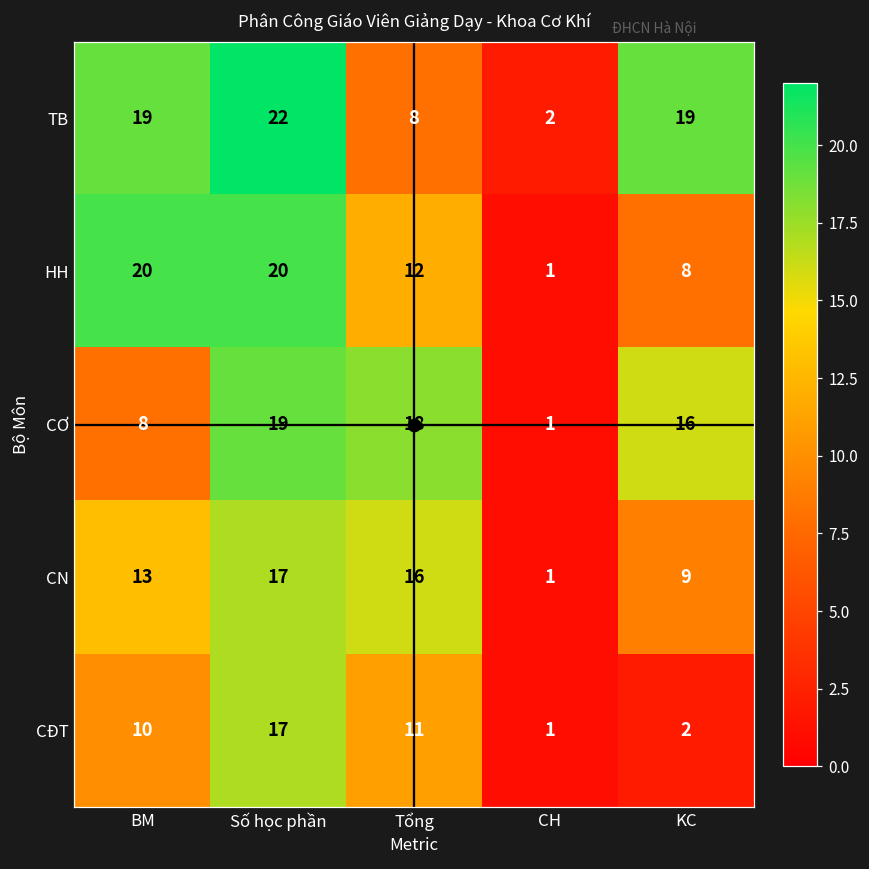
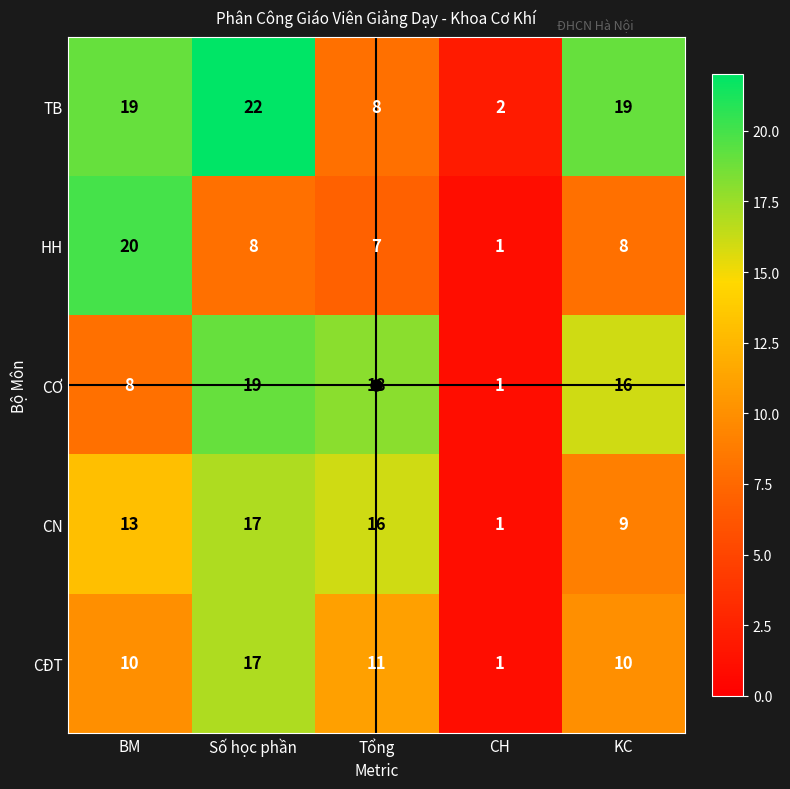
  {
    "TB": {
      "BM": 19,
      "Số học phần": 22,
      "Tổng": 8,
      "CH": 2,
      "KC": 19
    },
    "HH": {
      "BM": 20,
-     "Số học phần": 20,
-     "Tổng": 12,
+     "Số học phần": 8,
+     "Tổng": 7,
      "CH": 1,
      "KC": 8
    },
    "CƠ": {
      "BM": 8,
      "Số học phần": 19,
      "CH": 1,
      "KC": 16
    },
    "CN": {
      "BM": 13,
      "Số học phần": 17,
      "Tổng": 16,
      "CH": 1,
      "KC": 9
    },
    "CĐT": {
      "BM": 10,
      "Số học phần": 17,
      "Tổng": 11,
      "CH": 1,
-     "KC": 2
+     "KC": 10
    }
  }
